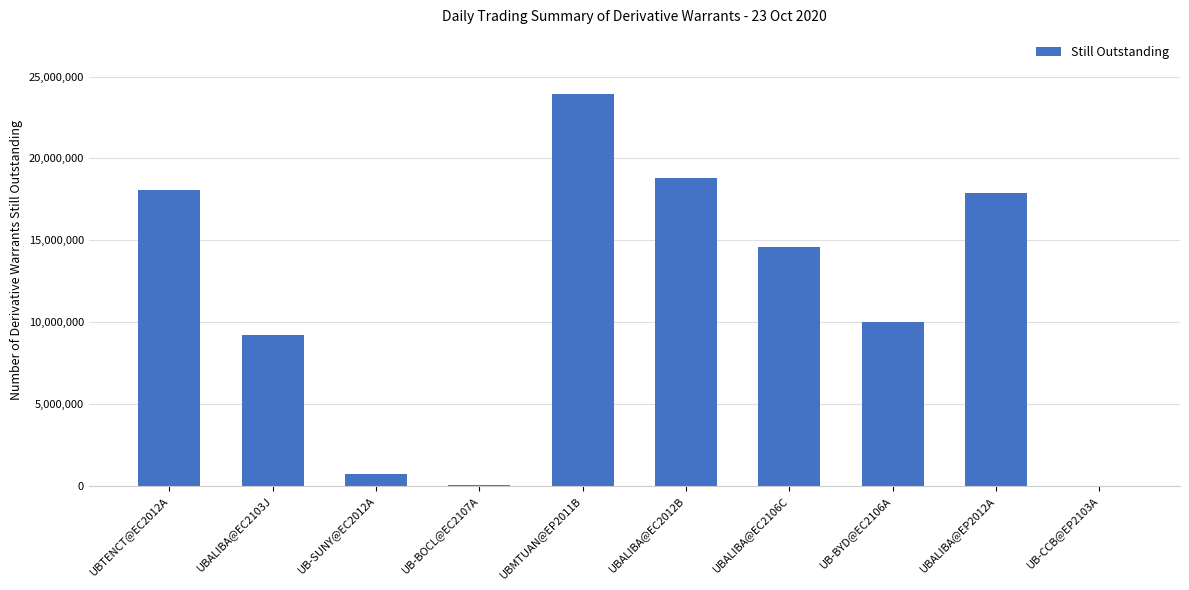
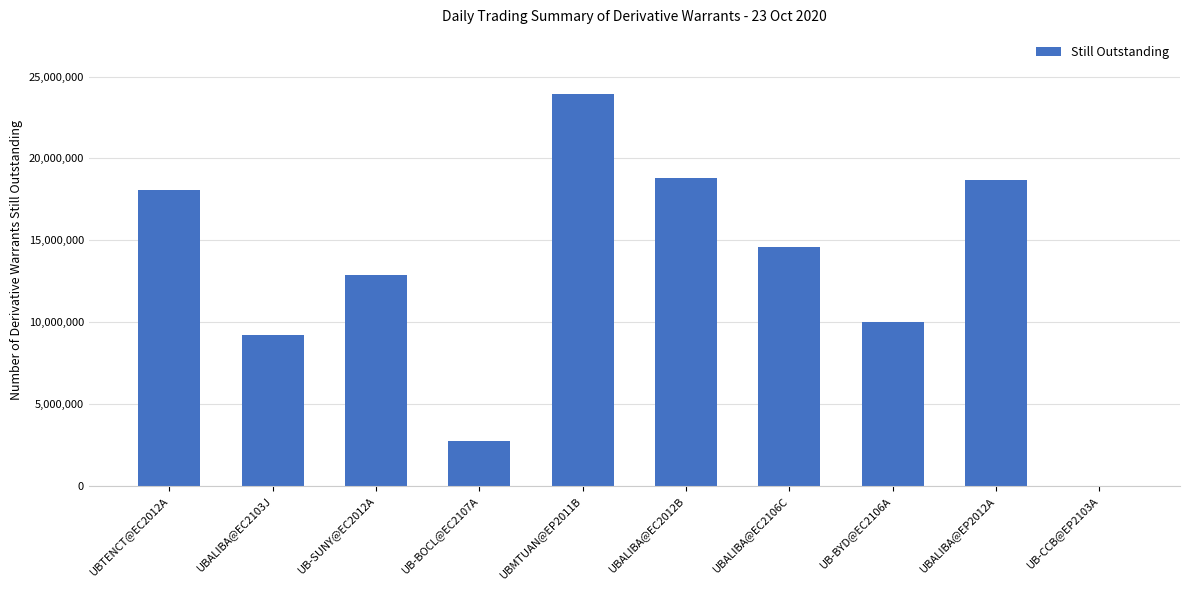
  {
    "UBTENCT@EC2012A": "18,100,000",
    "UBALIBA@EC2103J": "9,200,000",
-   "UB-SUNY@EC2012A": "700,000",
-   "UB-BOCL@EC2107A": "0",
+   "UB-SUNY@EC2012A": "12,900,000",
+   "UB-BOCL@EC2107A": "2,700,000",
    "UBMTUAN@EP2011B": "24,000,000",
    "UBALIBA@EC2012B": "18,800,000",
    "UBALIBA@EC2106C": "14,600,000",
    "UB-BYD@EC2106A": "10,000,000",
-   "UBALIBA@EP2012A": "17,900,000",
+   "UBALIBA@EP2012A": "18,700,000",
    "UB-CCB@EP2103A": "0"
  }
